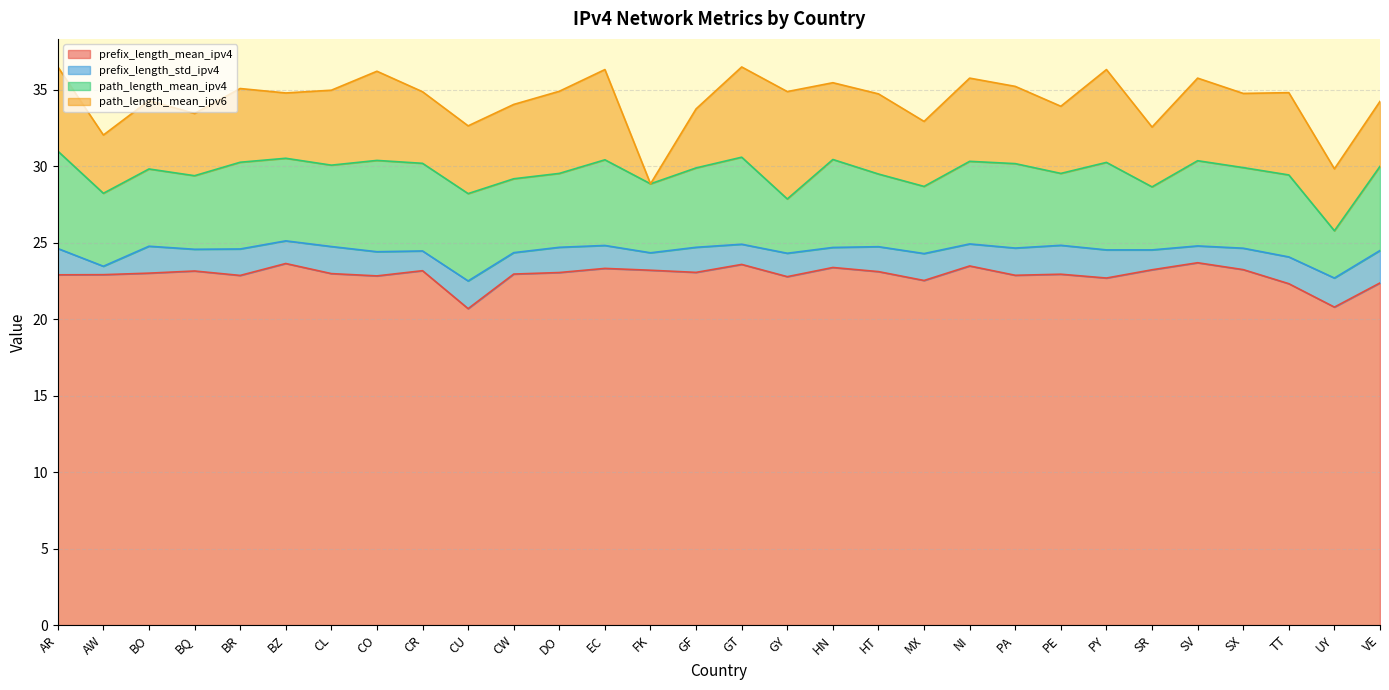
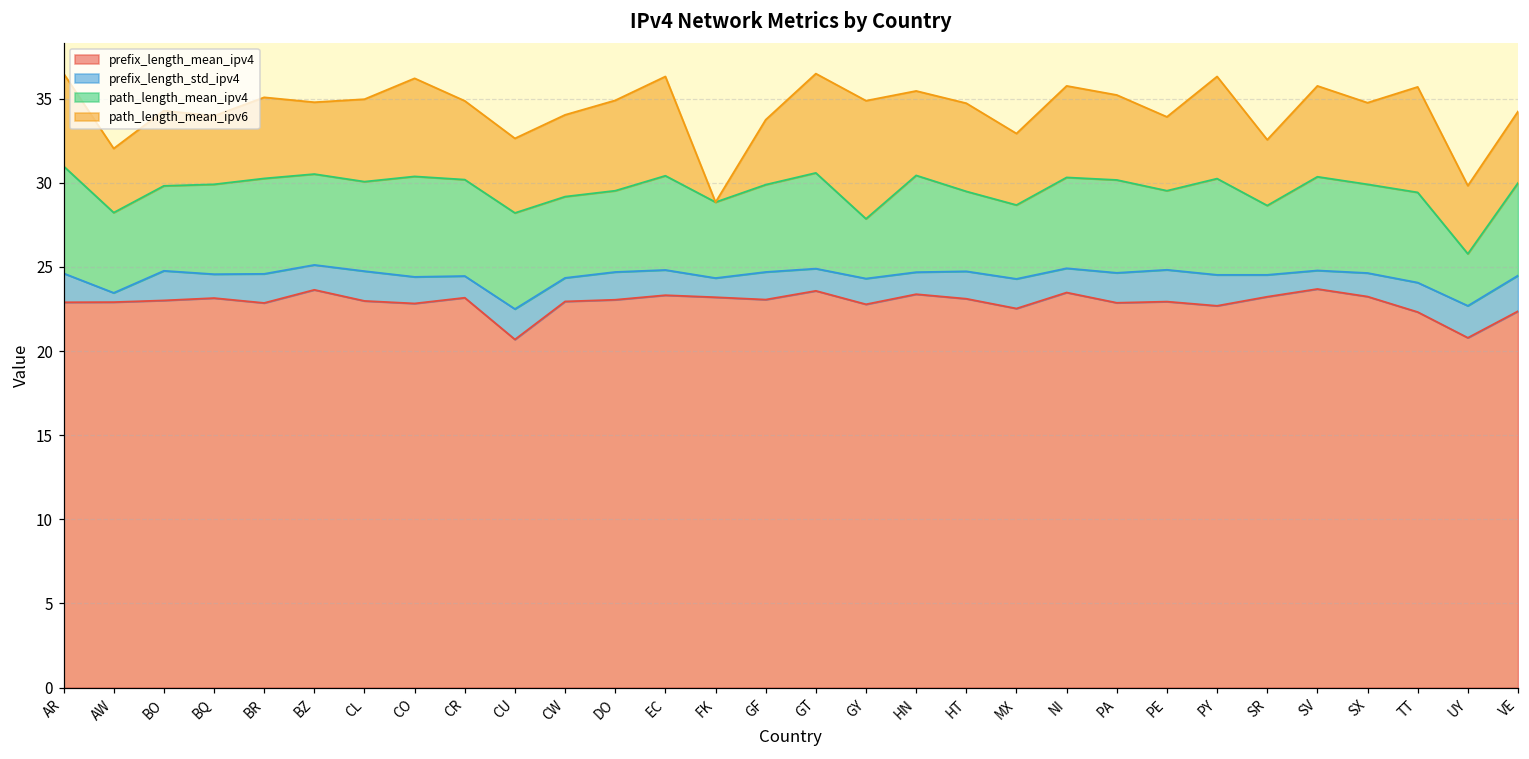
  {
    "prefix_length_mean_ipv4": {
      "AR": 22.9,
      "AW": 22.9,
      "BO": 23.0,
      "BQ": 23.2,
      "BR": 22.9,
      "BZ": 23.6,
      "CL": 23.0,
      "CO": 22.8,
      "CR": 23.2,
      "CU": 20.7,
      "CW": 23.0,
      "DO": 23.1,
      "EC": 23.3,
      "FK": 23.2,
      "GF": 23.1,
      "GT": 23.6,
      "GY": 22.8,
      "HN": 23.4,
      "HT": 23.1,
      "MX": 22.5,
      "NI": 23.5,
      "PA": 22.9,
      "PE": 22.9,
      "PY": 22.7,
      "SR": 23.2,
      "SV": 23.7,
      "SX": 23.2,
      "TT": 22.3,
      "UY": 20.8,
      "VE": 22.4
    },
    "prefix_length_std_ipv4": {
      "AR": 1.7,
      "AW": 0.6,
      "BO": 1.8,
      "BQ": 1.4,
      "BR": 1.7,
      "BZ": 1.5,
      "CL": 1.8,
      "CO": 1.6,
      "CR": 1.3,
      "CU": 1.8,
      "CW": 1.4,
      "DO": 1.6,
      "EC": 1.5,
      "FK": 1.1,
      "GF": 1.6,
      "GT": 1.3,
      "GY": 1.5,
      "HN": 1.3,
      "HT": 1.6,
      "MX": 1.8,
      "NI": 1.4,
      "PA": 1.8,
      "PE": 1.9,
      "PY": 1.8,
      "SR": 1.3,
      "SV": 1.1,
      "SX": 1.4,
      "TT": 1.8,
      "UY": 1.9,
      "VE": 2.1
    },
    "path_length_mean_ipv4": {
      "AR": 6.4,
      "AW": 4.8,
      "BO": 5.1,
-     "BQ": 4.8,
+     "BQ": 5.3,
      "BR": 5.7,
      "BZ": 5.4,
      "CL": 5.3,
      "CO": 6.0,
      "CR": 5.7,
      "CU": 5.7,
      "CW": 4.8,
      "DO": 4.8,
      "EC": 5.6,
      "GF": 5.2,
      "GT": 5.7,
      "GY": 3.6,
      "HN": 5.8,
      "HT": 4.8,
      "MX": 4.4,
      "NI": 5.4,
      "PA": 5.5,
      "PE": 4.7,
      "PY": 5.7,
      "SR": 4.1,
      "SV": 5.6,
      "SX": 5.3,
      "TT": 5.4,
      "UY": 3.1,
      "VE": 5.5
    },
    "path_length_mean_ipv6": {
      "AR": 5.5,
      "AW": 3.8,
      "BR": 4.8,
      "BZ": 4.3,
      "CL": 4.9,
      "CO": 5.8,
      "CR": 4.7,
      "CU": 4.4,
      "CW": 4.9,
      "DO": 5.4,
      "EC": 5.9,
      "GF": 3.9,
      "GT": 5.9,
      "GY": 7.0,
      "HN": 5.0,
      "HT": 5.2,
      "MX": 4.3,
      "NI": 5.4,
      "PA": 5.0,
      "PE": 4.4,
      "PY": 6.1,
      "SR": 3.9,
      "SV": 5.4,
      "SX": 4.9,
-     "TT": 5.4,
+     "TT": 6.3,
      "UY": 4.1,
      "VE": 4.3
    }
  }
